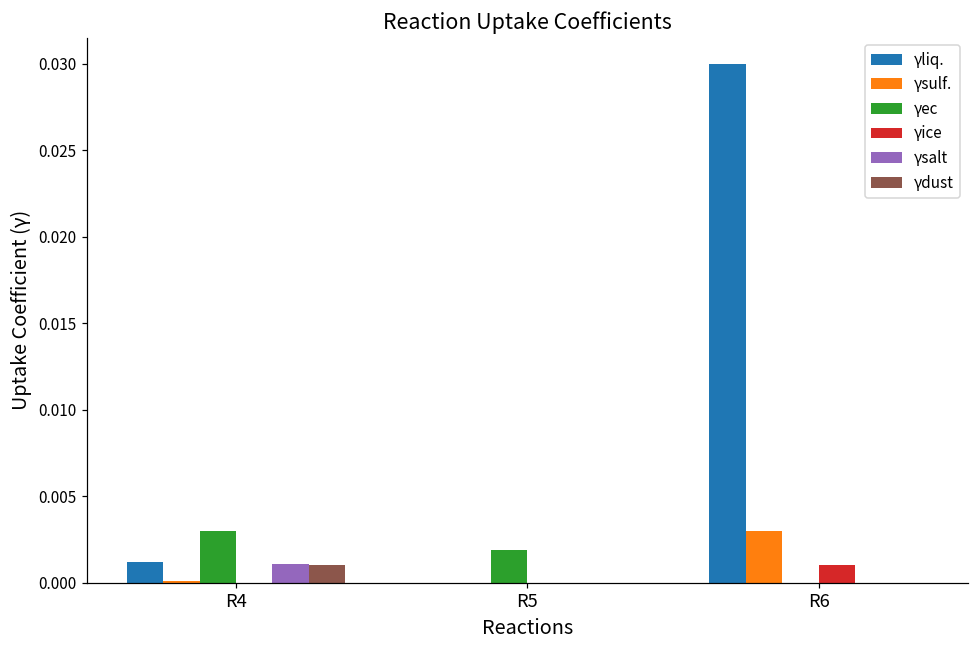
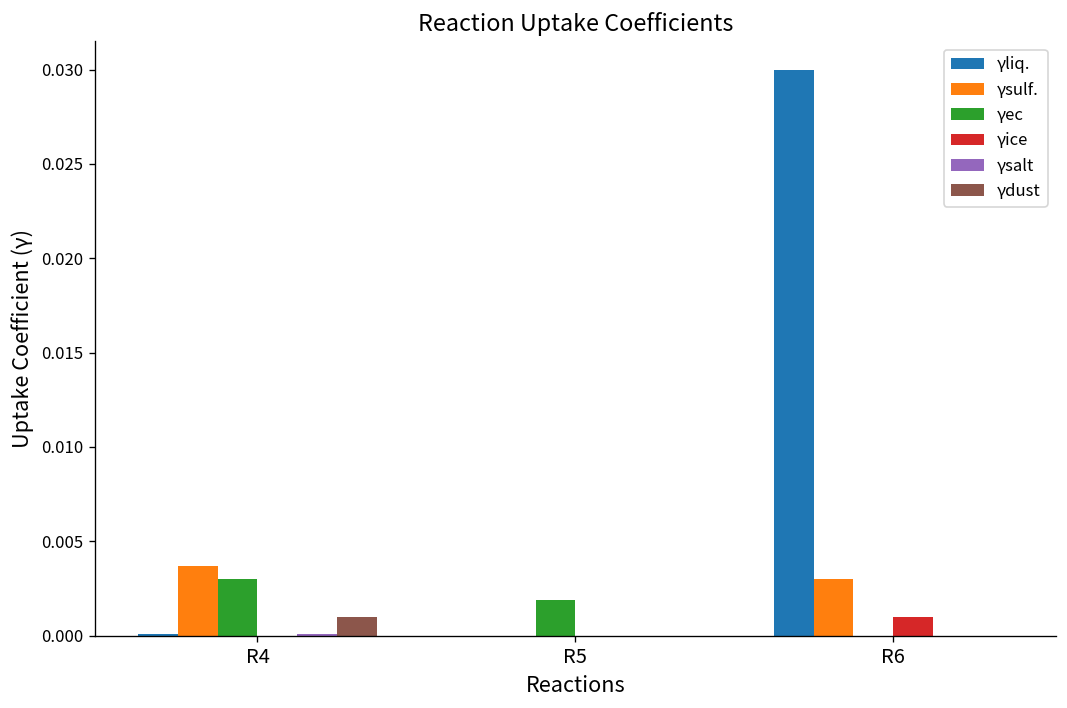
  {
    "γliq.": {
-     "R4": 0.0012,
+     "R4": 0.0001,
      "R5": 0.0000,
      "R6": 0.0300
    },
    "γsulf.": {
-     "R4": 0.0001,
+     "R4": 0.0037,
      "R5": 0.0000,
      "R6": 0.0030
    },
    "γec": {
      "R4": 0.0030,
      "R5": 0.0019,
      "R6": 0.0000
    },
    "γice": {
      "R4": 0.0000,
      "R5": 0.0000,
      "R6": 0.0010
    },
    "γsalt": {
-     "R4": 0.0011,
+     "R4": 0.0001,
      "R5": 0.0000,
      "R6": 0.0000
    },
    "γdust": {
      "R4": 0.0010,
      "R5": 0.0000,
      "R6": 0.0000
    }
  }
